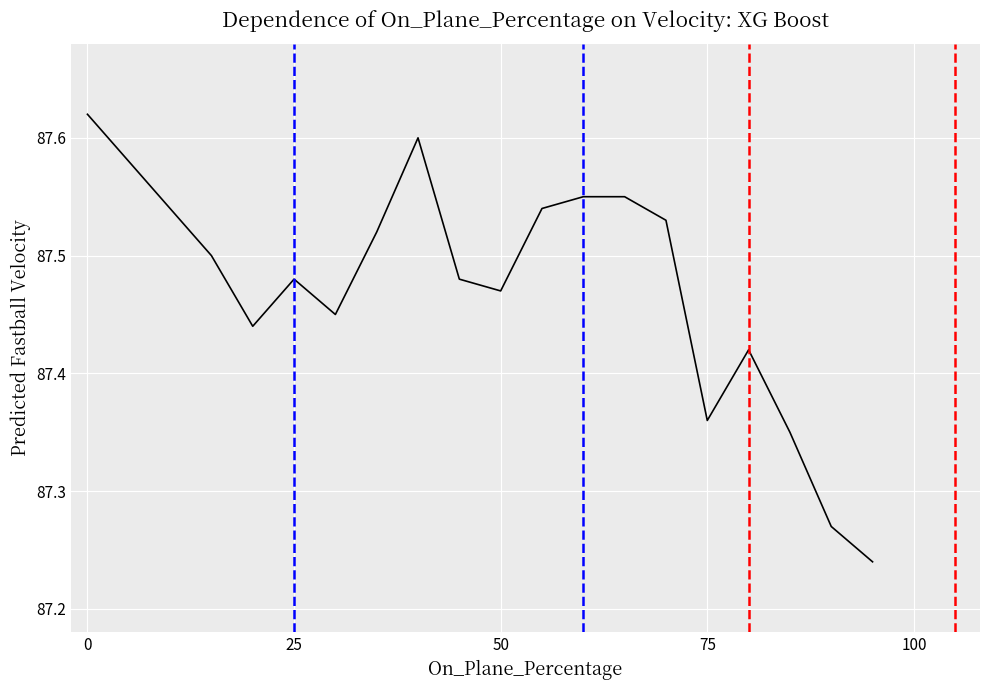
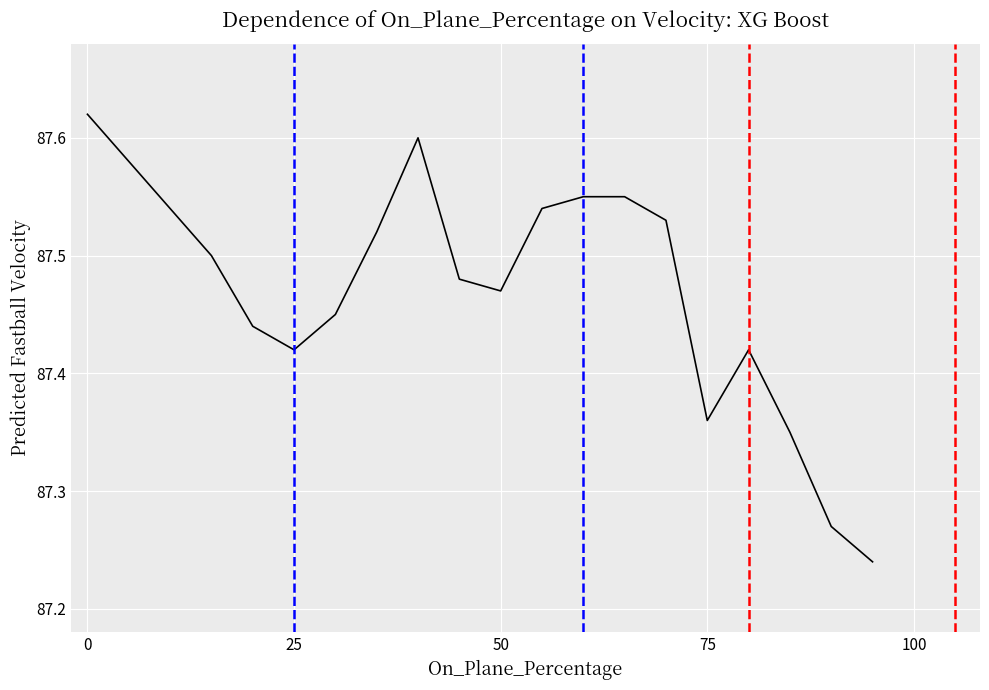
  {
    "0": 87.62,
-   "25": 87.48,
+   "25": 87.42,
    "50": 87.47,
    "75": 87.36
  }
